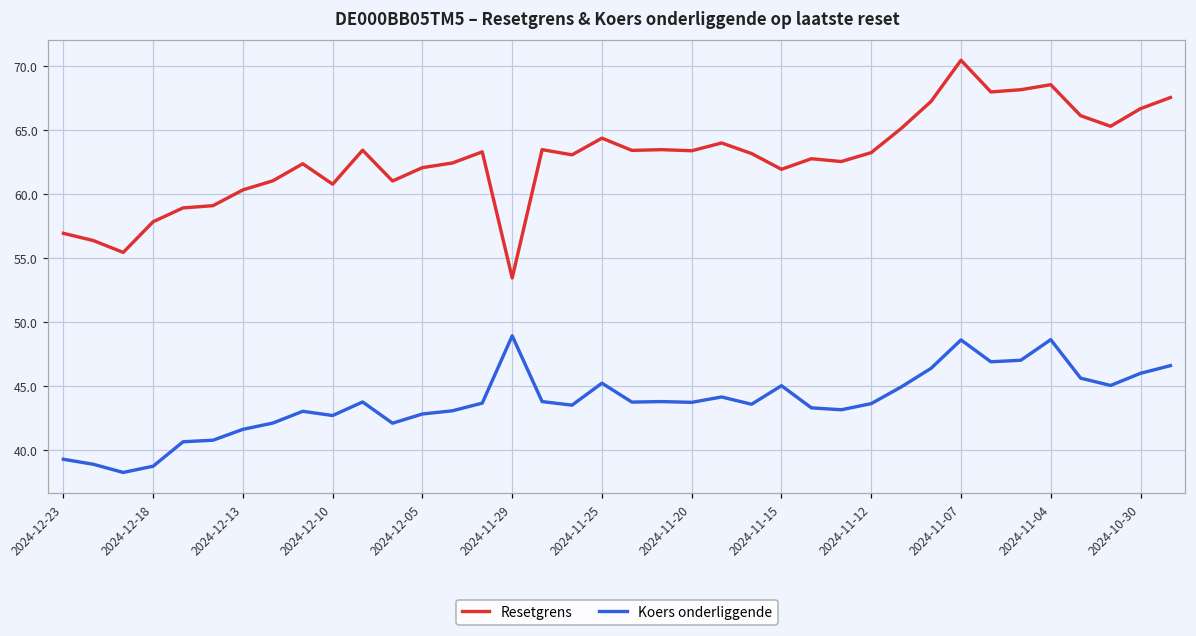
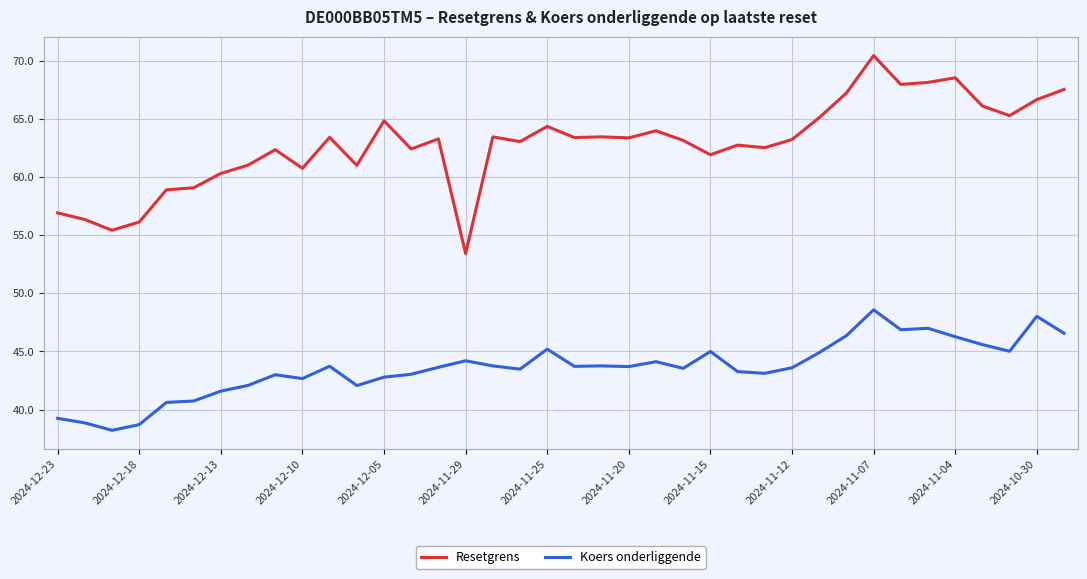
  {
    "Resetgrens": {
      "2024-12-23": 56.9,
-     "2024-12-18": 57.8,
+     "2024-12-18": 56.1,
      "2024-12-13": 60.3,
      "2024-12-10": 60.8,
-     "2024-12-05": 62.0,
+     "2024-12-05": 64.8,
      "2024-11-29": 53.4,
      "2024-11-25": 64.4,
      "2024-11-20": 63.4,
      "2024-11-15": 61.9,
      "2024-11-12": 63.2,
      "2024-11-07": 70.4,
      "2024-11-04": 68.5,
      "2024-10-30": 66.7
    },
    "Koers onderliggende": {
      "2024-12-23": 39.3,
      "2024-12-18": 38.7,
      "2024-12-13": 41.6,
      "2024-12-10": 42.7,
      "2024-12-05": 42.8,
-     "2024-11-29": 48.9,
+     "2024-11-29": 44.2,
      "2024-11-25": 45.2,
      "2024-11-20": 43.7,
      "2024-11-15": 45.0,
      "2024-11-12": 43.6,
      "2024-11-07": 48.6,
-     "2024-11-04": 48.6,
-     "2024-10-30": 46.0
+     "2024-11-04": 46.3,
+     "2024-10-30": 48.0
    }
  }
